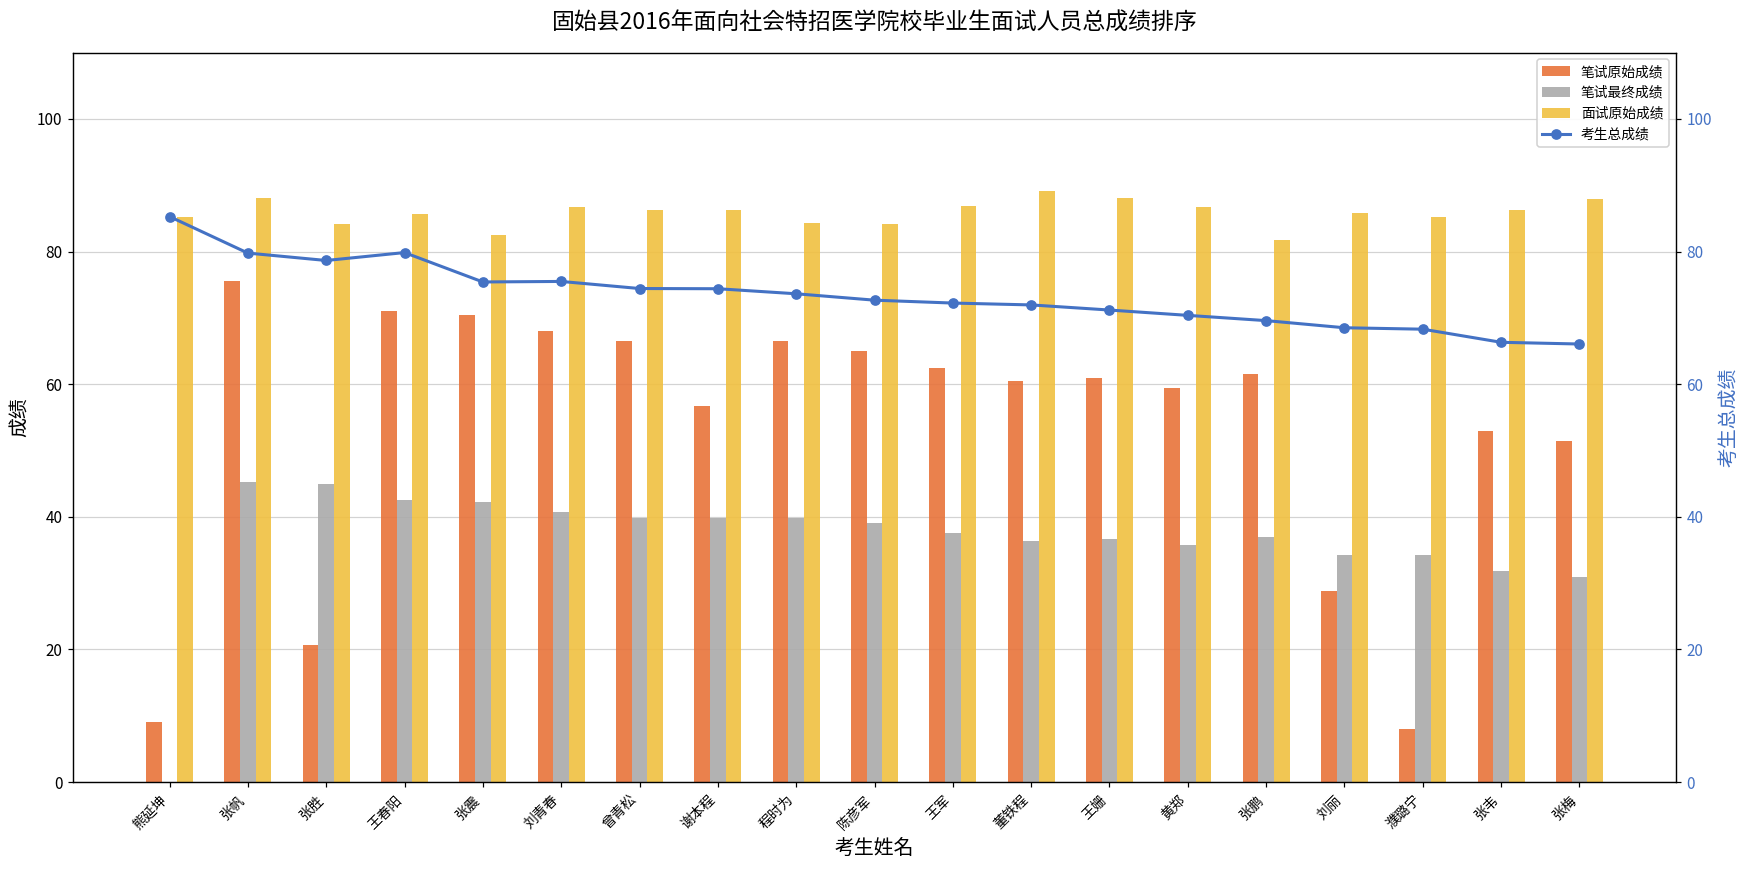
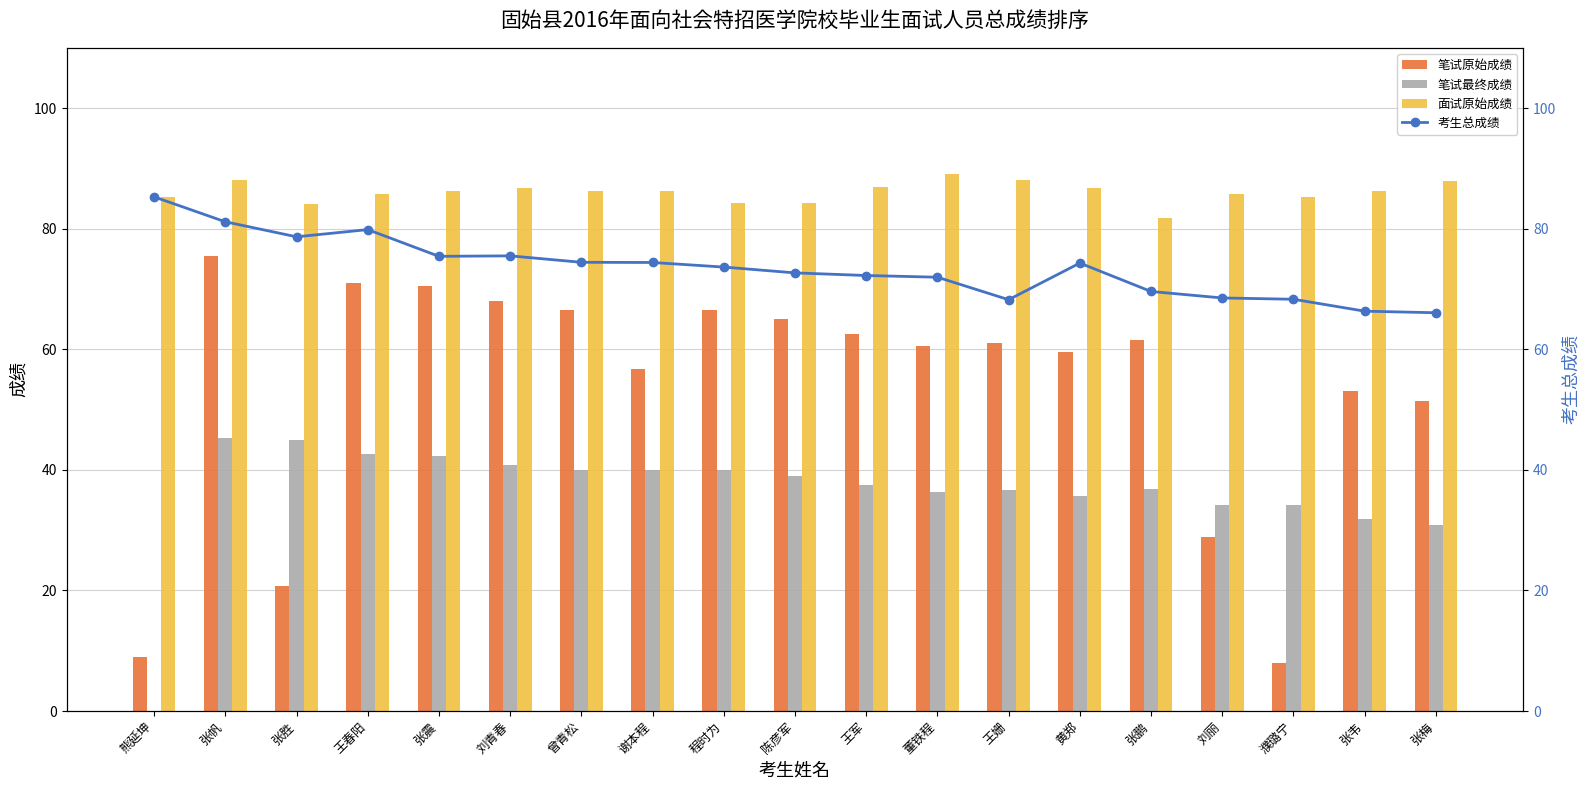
  {
    "笔试原始成绩": {
      "熊延坤": 9,
      "张帆": 76,
      "张胜": 21,
      "王春阳": 71,
      "张震": 71,
      "刘青春": 68,
      "曾青松": 67,
      "谢本程": 57,
      "程时为": 67,
      "陈彦军": 65,
      "王军": 63,
      "董铁程": 61,
      "王姗": 61,
      "黄郑": 60,
      "张鹏": 62,
      "刘丽": 29,
      "濮璐宁": 8,
      "张韦": 53,
      "张梅": 52
    },
    "笔试最终成绩": {
      "熊延坤": 0,
      "张帆": 45,
      "张胜": 45,
      "王春阳": 43,
      "张震": 42,
      "刘青春": 41,
      "曾青松": 40,
      "谢本程": 40,
      "程时为": 40,
      "陈彦军": 39,
      "王军": 38,
      "董铁程": 36,
      "王姗": 37,
      "黄郑": 36,
      "张鹏": 37,
      "刘丽": 34,
      "濮璐宁": 34,
      "张韦": 32,
      "张梅": 31
    },
    "面试原始成绩": {
      "熊延坤": 85,
      "张帆": 88,
      "张胜": 84,
      "王春阳": 86,
-     "张震": 82,
+     "张震": 86,
      "刘青春": 87,
      "曾青松": 86,
      "谢本程": 86,
      "程时为": 84,
      "陈彦军": 84,
      "王军": 87,
      "董铁程": 89,
      "王姗": 88,
      "黄郑": 87,
      "张鹏": 82,
      "刘丽": 86,
      "濮璐宁": 85,
      "张韦": 86,
      "张梅": 88
    },
    "考生总成绩": {
      "熊延坤": 85,
-     "张帆": 80,
+     "张帆": 81,
      "张胜": 79,
      "王春阳": 80,
      "张震": 75,
      "刘青春": 75,
      "曾青松": 74,
      "谢本程": 74,
      "程时为": 74,
      "陈彦军": 73,
      "王军": 72,
      "董铁程": 72,
-     "王姗": 71,
-     "黄郑": 70,
+     "王姗": 68,
+     "黄郑": 74,
      "张鹏": 70,
      "刘丽": 69,
      "濮璐宁": 68,
      "张韦": 66,
      "张梅": 66
    }
  }
